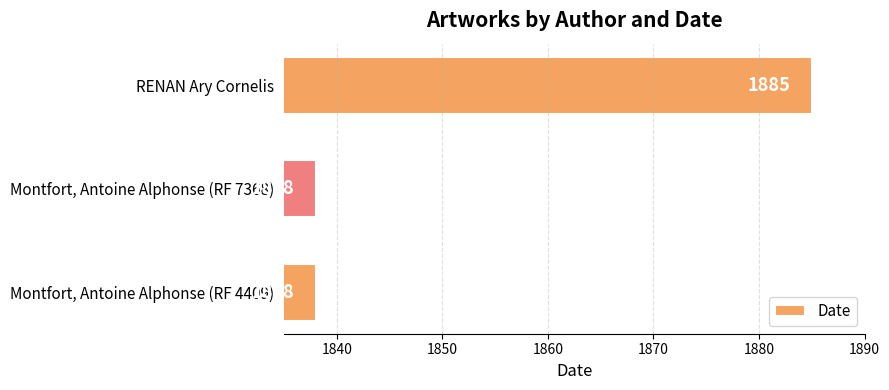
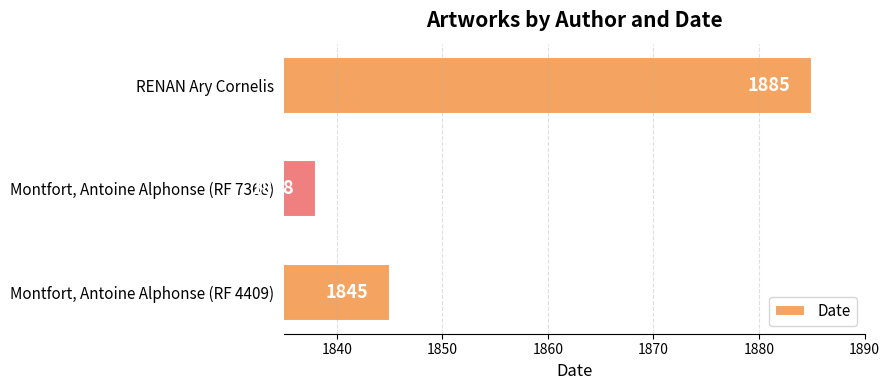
  {
    "Montfort, Antoine Alphonse (RF 7368)": 1838,
-   "Montfort, Antoine Alphonse (RF 4409)": 1838
+   "Montfort, Antoine Alphonse (RF 4409)": 1845
  }
